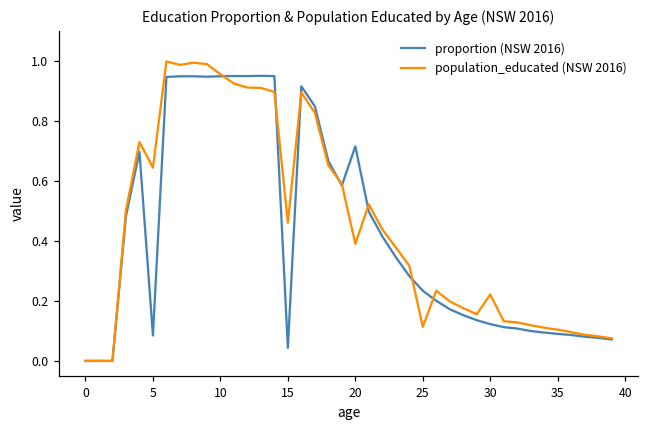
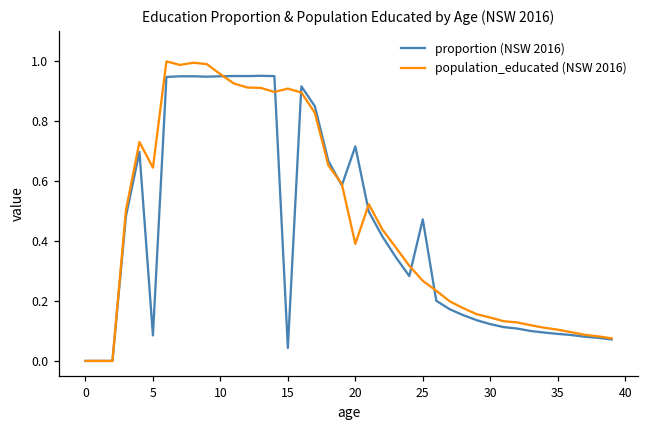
  {
    "proportion (NSW 2016)": {
      "5": 0.08,
      "15": 0.04,
      "20": 0.72,
-     "25": 0.23,
+     "25": 0.47,
      "30": 0.12,
      "35": 0.09
    },
    "population_educated (NSW 2016)": {
      "5": 0.65,
-     "15": 0.46,
+     "15": 0.91,
      "20": 0.39,
-     "25": 0.11,
-     "30": 0.22,
+     "25": 0.27,
+     "30": 0.14,
      "35": 0.10
    }
  }
